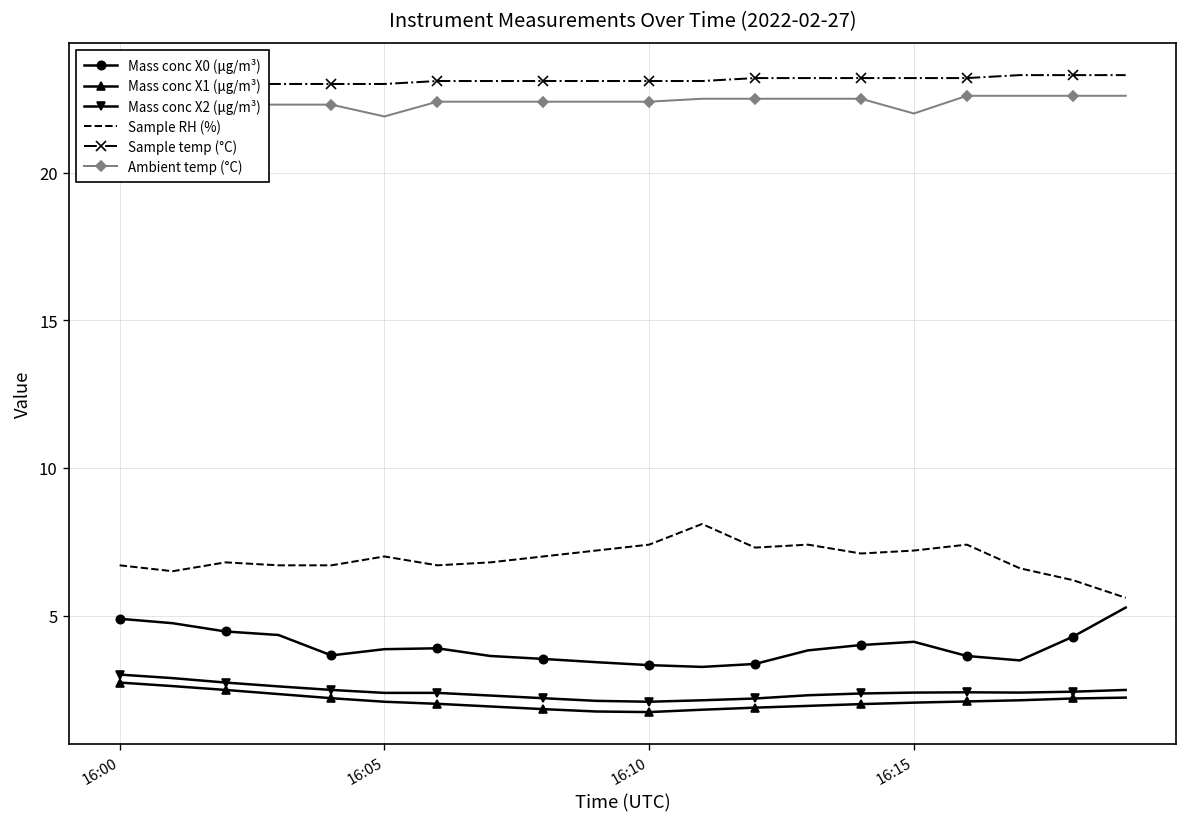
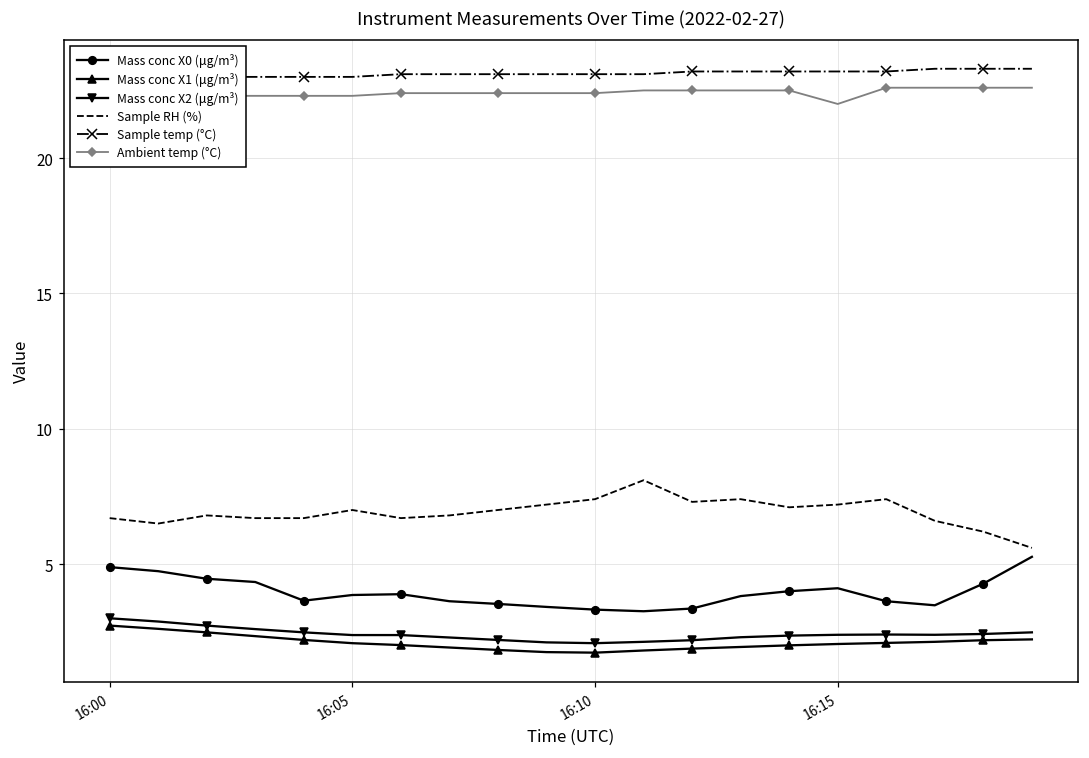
  {
    "Ambient temp (°C)": {
-     "16:05": 21.9,
+     "16:05": 22.3,
      "16:10": 22.4,
      "16:15": 22.0
    }
  }
